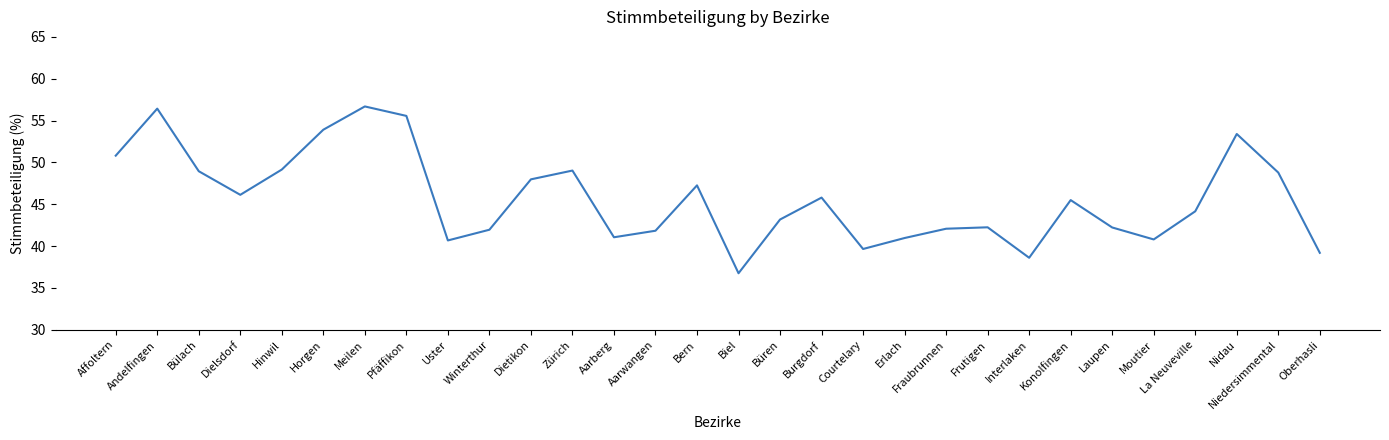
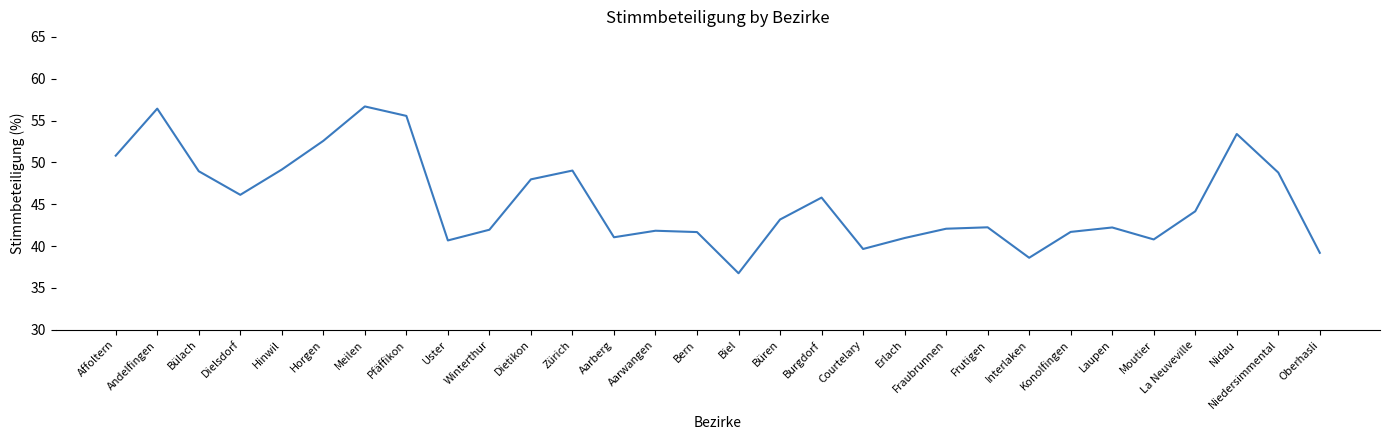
  {
    "Affoltern": 51,
    "Andelfingen": 56,
    "Bülach": 49,
    "Dielsdorf": 46,
    "Hinwil": 49,
-   "Horgen": 54,
+   "Horgen": 53,
    "Meilen": 57,
    "Pfäffikon": 56,
    "Uster": 41,
    "Winterthur": 42,
    "Dietikon": 48,
    "Zürich": 49,
    "Aarberg": 41,
    "Aarwangen": 42,
-   "Bern": 47,
+   "Bern": 42,
    "Biel": 37,
    "Büren": 43,
    "Burgdorf": 46,
    "Courtelary": 40,
    "Erlach": 41,
    "Fraubrunnen": 42,
    "Frutigen": 42,
    "Interlaken": 39,
-   "Konolfingen": 46,
+   "Konolfingen": 42,
    "Laupen": 42,
    "Moutier": 41,
    "La Neuveville": 44,
    "Nidau": 53,
    "Niedersimmental": 49,
    "Oberhasli": 39
  }
